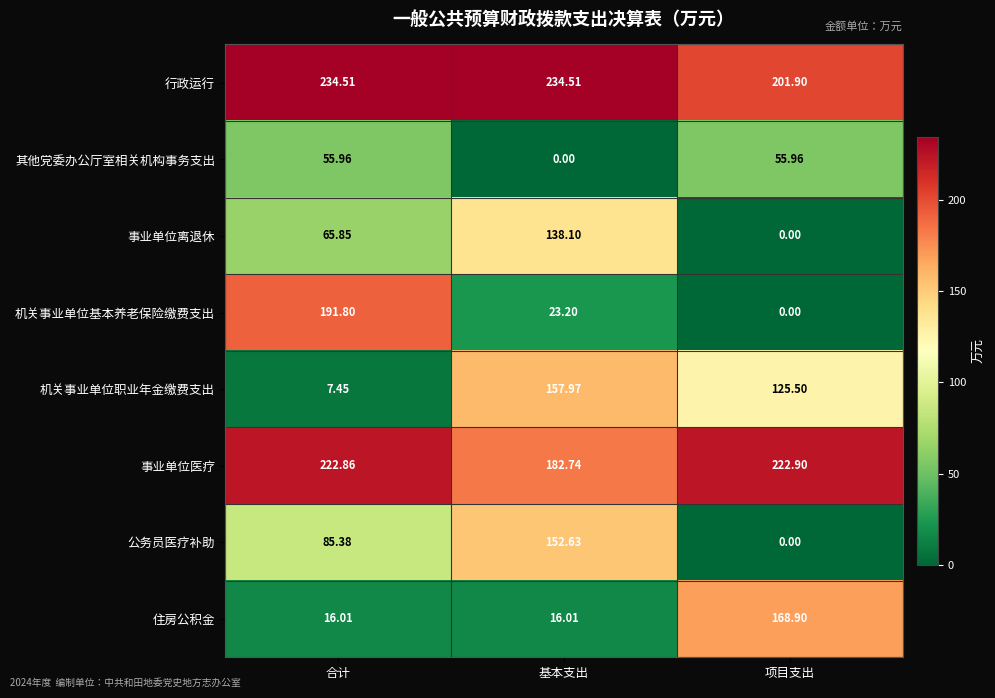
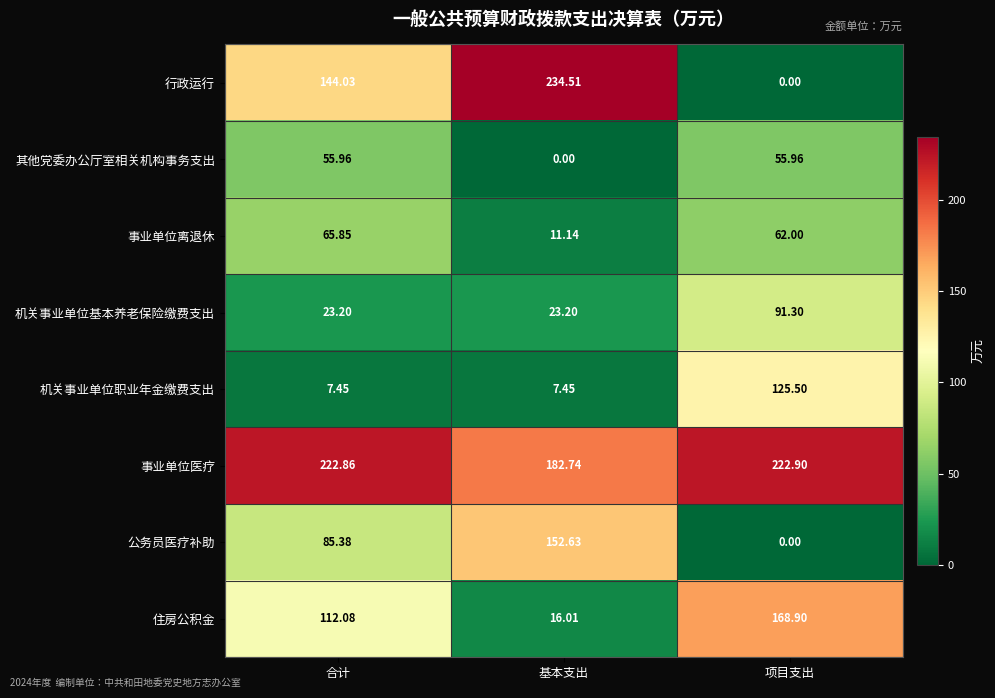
  {
    "行政运行": {
-     "合计": 234.51,
+     "合计": 144.03,
      "基本支出": 234.51,
-     "项目支出": 201.90
+     "项目支出": 0.00
    },
    "其他党委办公厅室相关机构事务支出": {
      "合计": 55.96,
      "基本支出": 0.00,
      "项目支出": 55.96
    },
    "事业单位离退休": {
      "合计": 65.85,
-     "基本支出": 138.10,
-     "项目支出": 0.00
+     "基本支出": 11.14,
+     "项目支出": 62.00
    },
    "机关事业单位基本养老保险缴费支出": {
-     "合计": 191.80,
+     "合计": 23.20,
      "基本支出": 23.20,
-     "项目支出": 0.00
+     "项目支出": 91.30
    },
    "机关事业单位职业年金缴费支出": {
      "合计": 7.45,
-     "基本支出": 157.97,
+     "基本支出": 7.45,
      "项目支出": 125.50
    },
    "事业单位医疗": {
      "合计": 222.86,
      "基本支出": 182.74,
      "项目支出": 222.90
    },
    "公务员医疗补助": {
      "合计": 85.38,
      "基本支出": 152.63,
      "项目支出": 0.00
    },
    "住房公积金": {
-     "合计": 16.01,
+     "合计": 112.08,
      "基本支出": 16.01,
      "项目支出": 168.90
    }
  }
